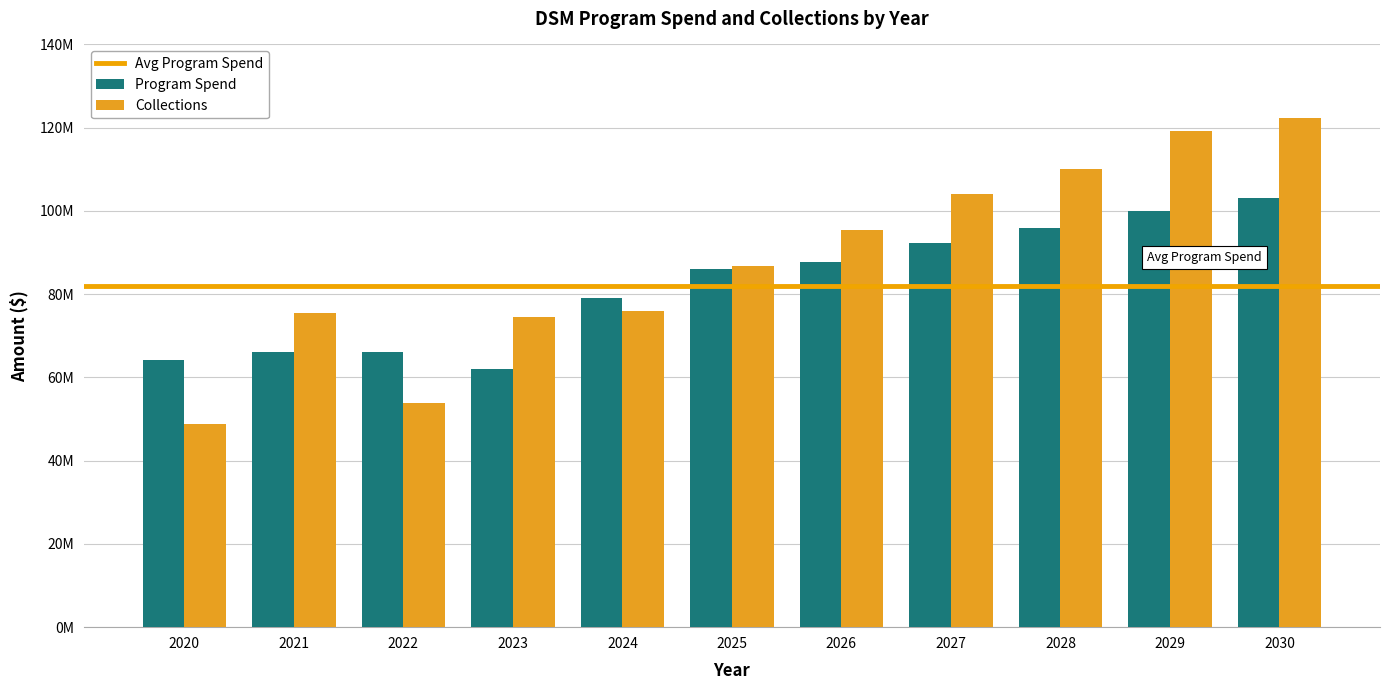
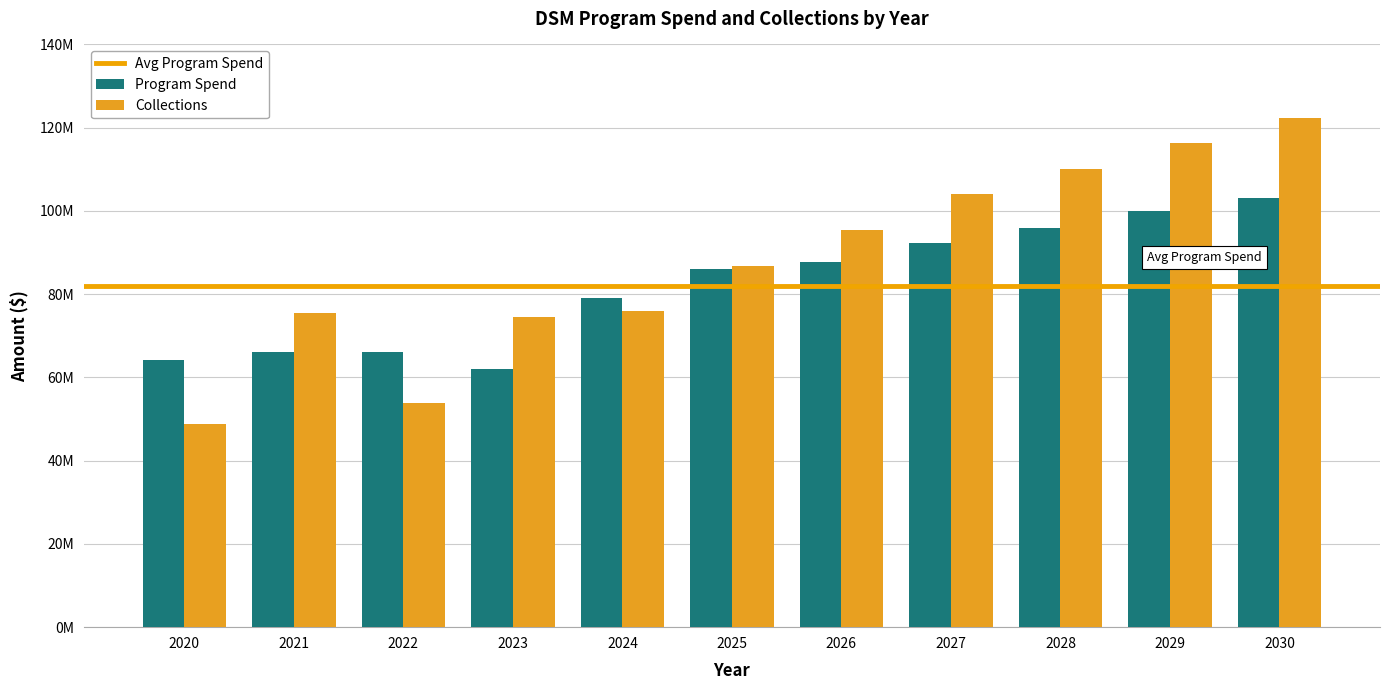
  {
    "Program Spend": {
      "2020": 64000000,
      "2021": 66000000,
      "2022": 66000000,
      "2023": 62000000,
      "2024": 79000000,
      "2025": 86000000,
      "2026": 88000000,
      "2027": 92000000,
      "2028": 96000000,
      "2029": 100000000,
      "2030": 103000000
    },
    "Collections": {
      "2020": 49000000,
      "2021": 75000000,
      "2022": 54000000,
      "2023": 75000000,
      "2024": 76000000,
      "2025": 87000000,
      "2026": 95000000,
      "2027": 104000000,
      "2028": 110000000,
-     "2029": 119000000,
+     "2029": 116000000,
      "2030": 122000000
    }
  }
